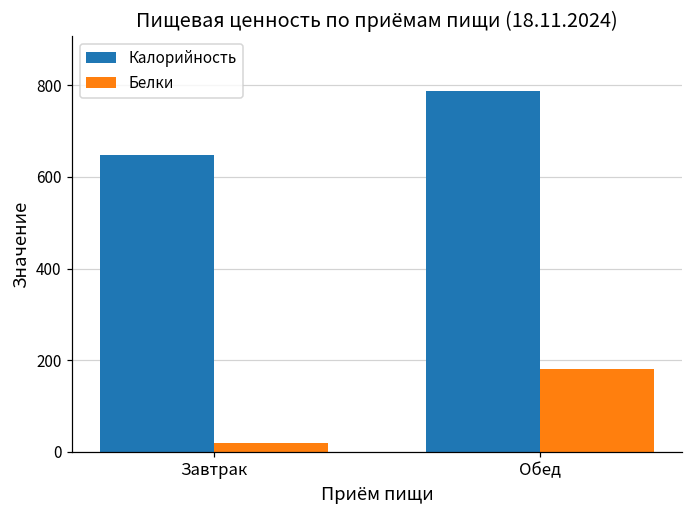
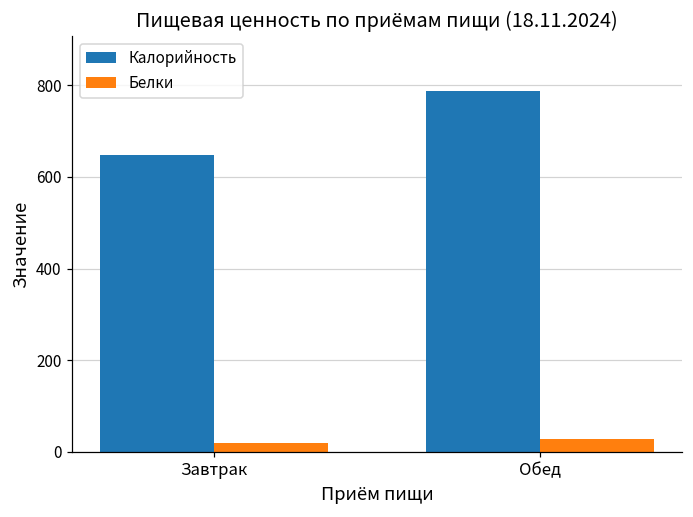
  {
    "Калорийность": {
      "Завтрак": 650,
      "Обед": 790
    },
    "Белки": {
      "Завтрак": 20,
-     "Обед": 180
+     "Обед": 30
    }
  }
